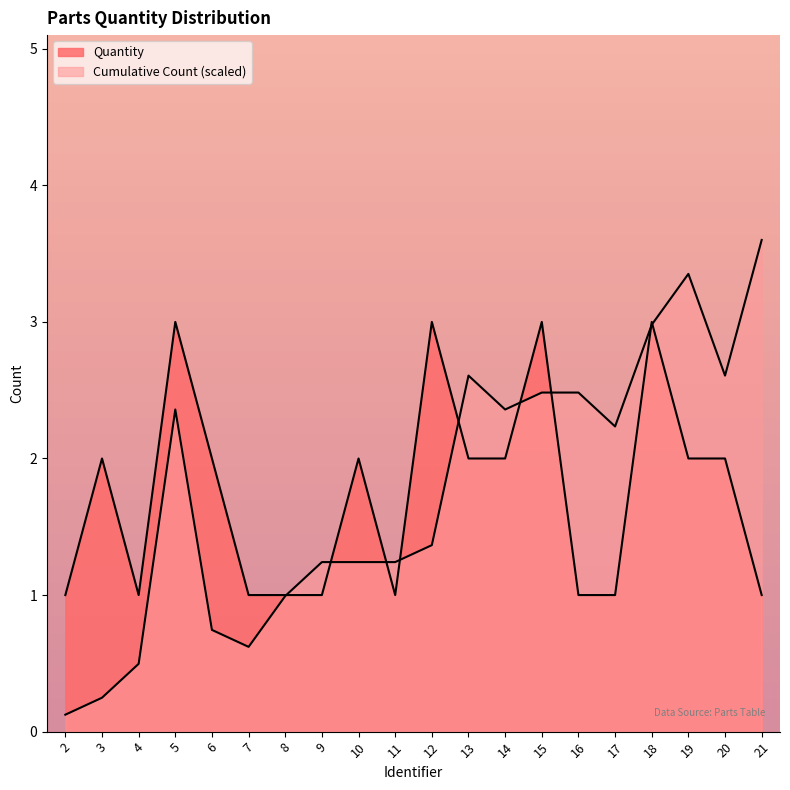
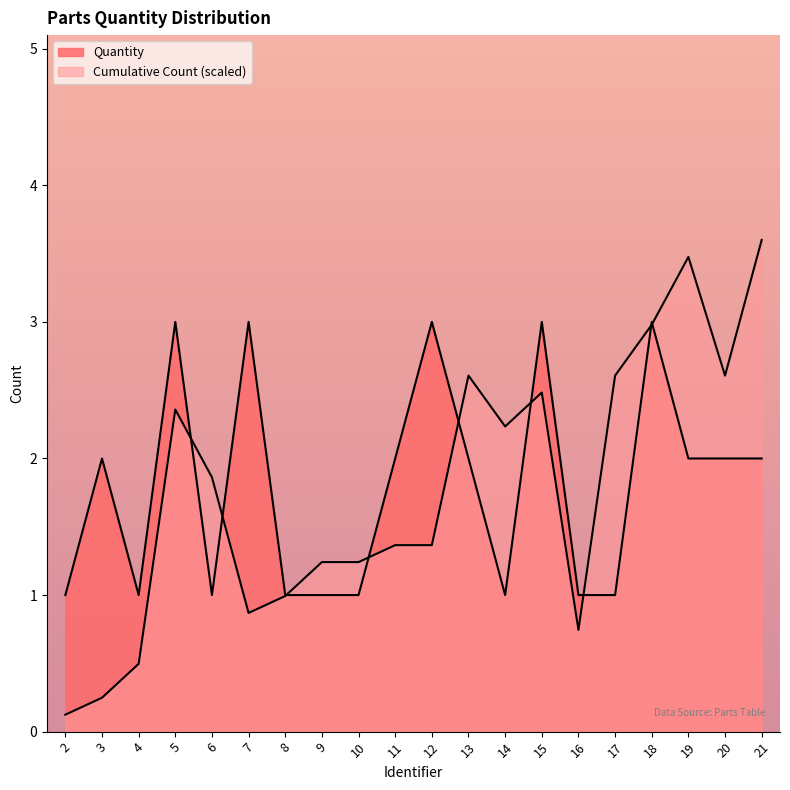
  {
    "Quantity": {
      "2": 1,
      "3": 2,
      "4": 1,
      "5": 3,
-     "6": 2,
-     "7": 1,
+     "6": 1,
+     "7": 3,
      "9": 1,
-     "10": 2,
-     "11": 1,
+     "10": 1,
+     "11": 2,
      "12": 3,
      "13": 2,
-     "14": 2,
+     "14": 1,
      "15": 3,
      "16": 1,
      "17": 1,
      "18": 3,
      "19": 2,
      "20": 2,
-     "21": 1
+     "21": 2
    },
    "Cumulative Count (scaled)": {
      "2": 0.12,
      "3": 0.25,
      "4": 0.50,
      "5": 2.36,
-     "6": 0.74,
-     "7": 0.62,
+     "6": 1.86,
+     "7": 0.87,
      "9": 1.24,
      "10": 1.24,
-     "11": 1.24,
+     "11": 1.37,
      "12": 1.37,
      "13": 2.61,
-     "14": 2.36,
+     "14": 2.23,
      "15": 2.48,
-     "16": 2.48,
-     "17": 2.23,
+     "16": 0.74,
+     "17": 2.61,
      "18": 2.98,
-     "19": 3.35,
+     "19": 3.48,
      "20": 2.61,
      "21": 3.60
    }
  }
